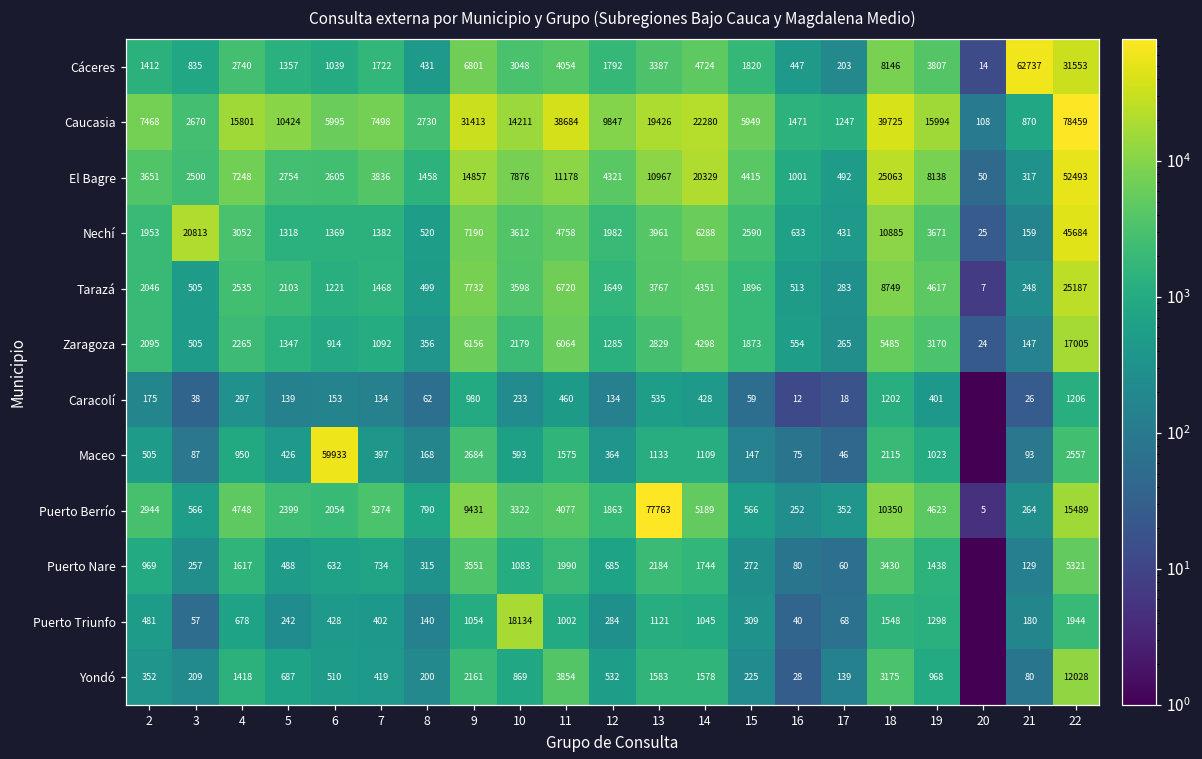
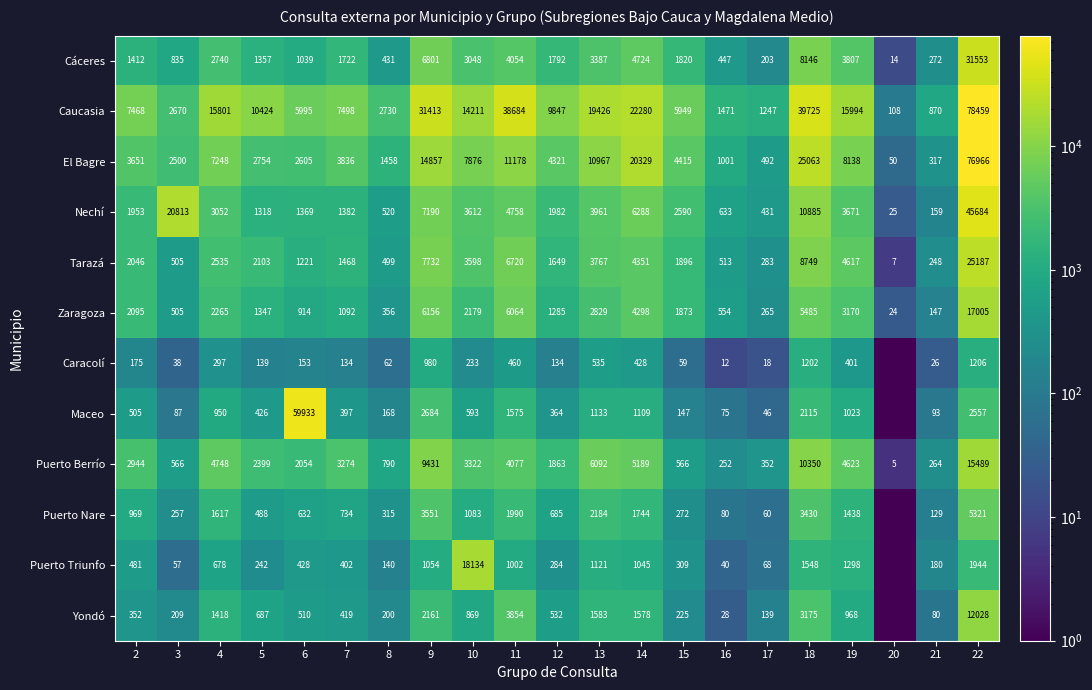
  {
    "Cáceres": {
      "2": 1412,
      "3": 835,
      "4": 2740,
      "5": 1357,
      "6": 1039,
      "7": 1722,
      "8": 431,
      "9": 6801,
      "10": 3048,
      "11": 4054,
      "12": 1792,
      "13": 3387,
      "14": 4724,
      "15": 1820,
      "16": 447,
      "17": 203,
      "18": 8146,
      "19": 3807,
      "20": 14,
-     "21": 62737,
+     "21": 272,
      "22": 31553
    },
    "El Bagre": {
      "2": 3651,
      "3": 2500,
      "4": 7248,
      "5": 2754,
      "6": 2605,
      "7": 3836,
      "8": 1458,
      "9": 14857,
      "10": 7876,
      "11": 11178,
      "12": 4321,
      "13": 10967,
      "14": 20329,
      "15": 4415,
      "16": 1001,
      "17": 492,
      "18": 25063,
      "19": 8138,
      "20": 50,
      "21": 317,
-     "22": 52493
+     "22": 76966
    },
    "Puerto Berrío": {
      "2": 2944,
      "3": 566,
      "4": 4748,
      "5": 2399,
      "6": 2054,
      "7": 3274,
      "8": 790,
      "9": 9431,
      "10": 3322,
      "11": 4077,
      "12": 1863,
-     "13": 77763,
+     "13": 6092,
      "14": 5189,
      "15": 566,
      "16": 252,
      "17": 352,
      "18": 10350,
      "19": 4623,
      "20": 5,
      "21": 264,
      "22": 15489
    }
  }
